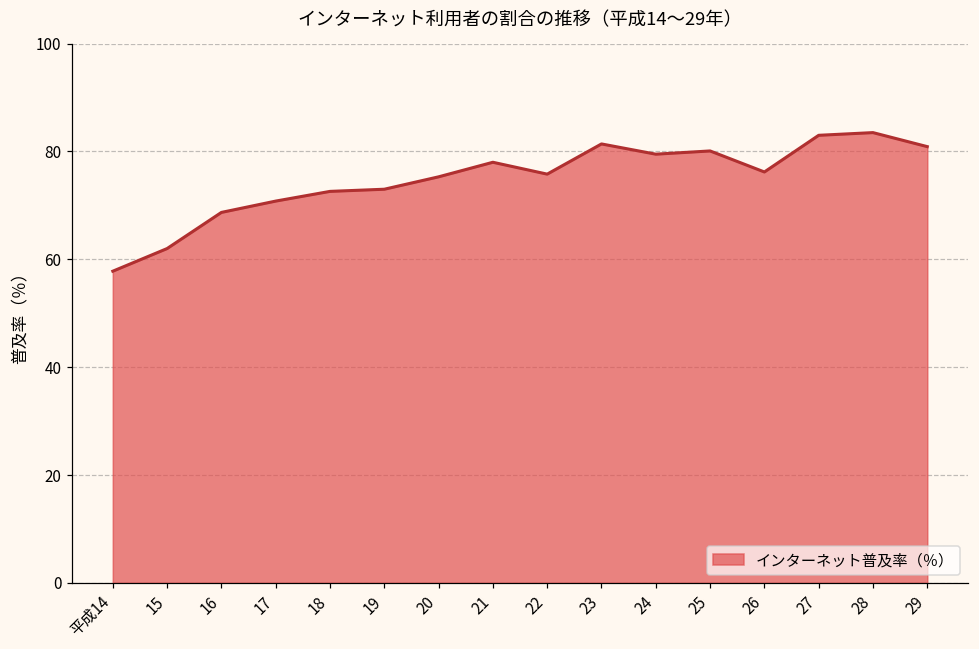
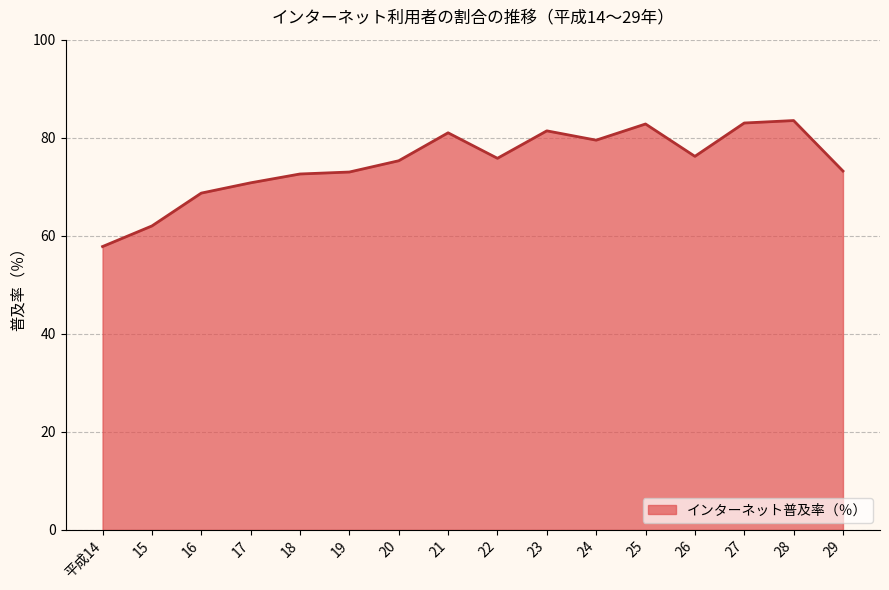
  {
    "平成14": 58,
    "15": 62,
    "16": 69,
    "17": 71,
    "18": 73,
    "19": 73,
    "20": 75,
-   "21": 78,
+   "21": 81,
    "22": 76,
    "23": 81,
    "24": 80,
-   "25": 80,
+   "25": 83,
    "26": 76,
    "27": 83,
    "28": 84,
-   "29": 81
+   "29": 73
  }
